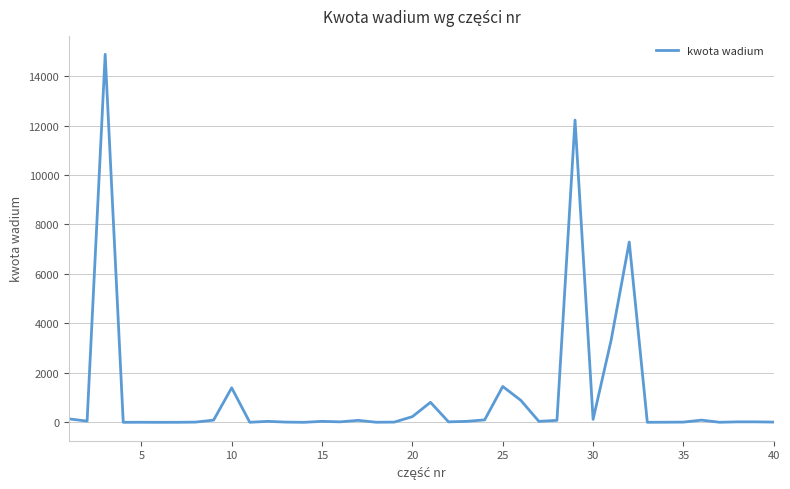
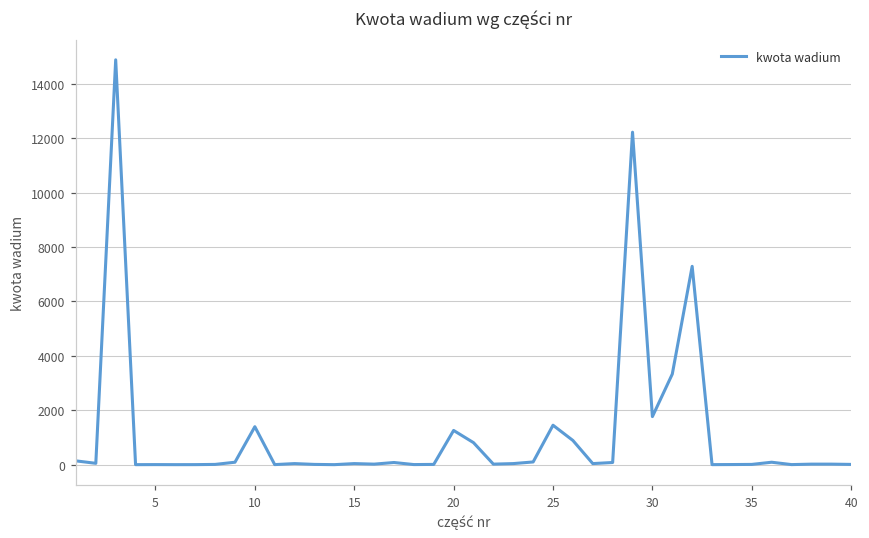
  {
    "5": 0,
    "10": 1400,
    "15": 0,
-   "20": 200,
+   "20": 1300,
    "25": 1500,
-   "30": 100,
+   "30": 1800,
    "35": 0,
    "40": 0
  }
